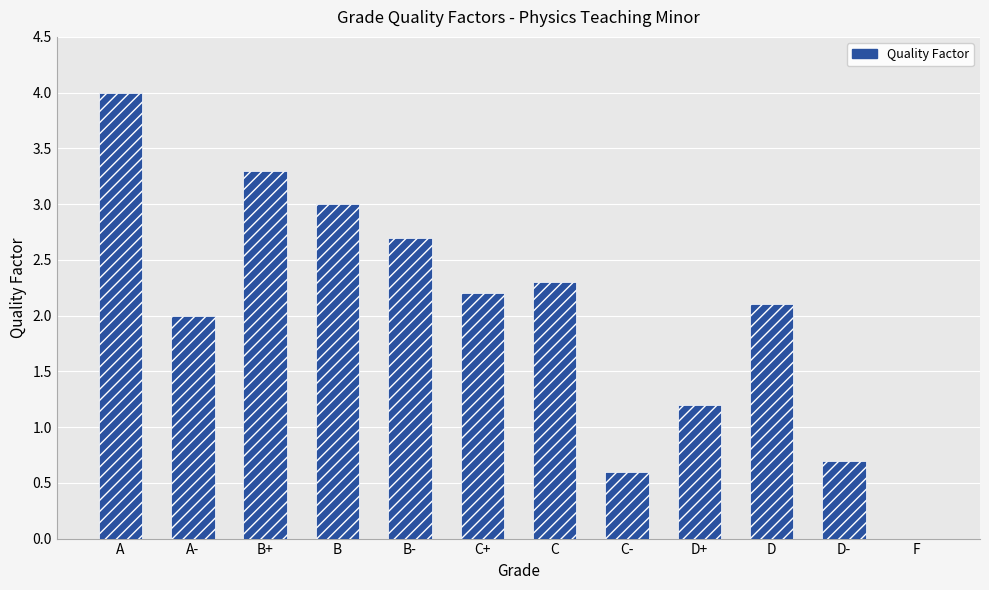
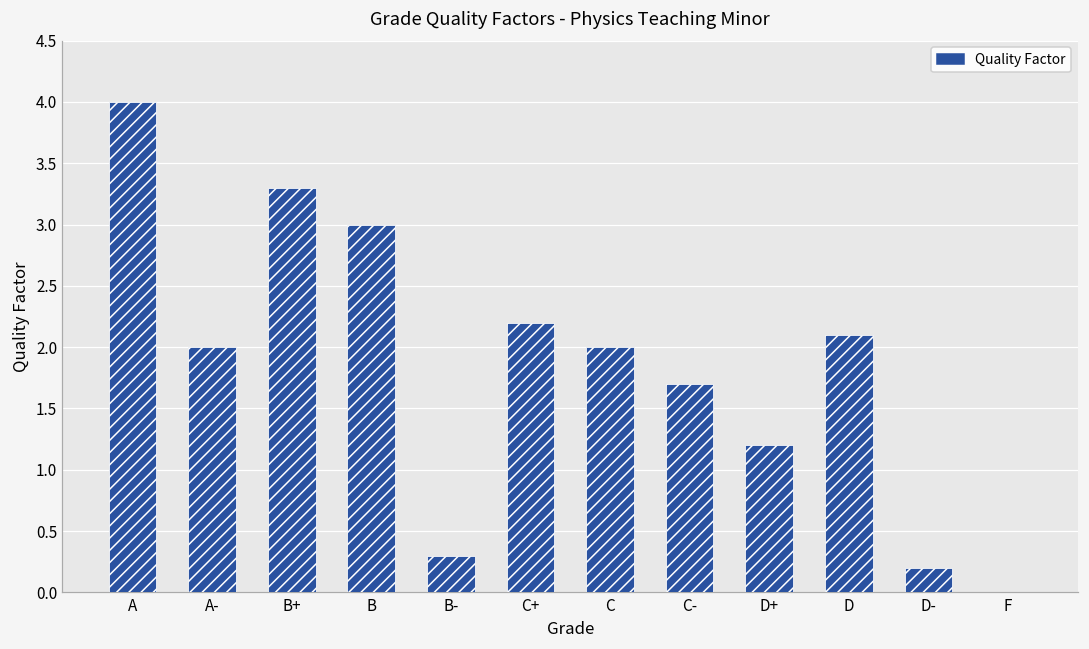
  {
    "A": 4.0,
    "A-": 2.0,
    "B+": 3.3,
    "B": 3.0,
-   "B-": 2.7,
+   "B-": 0.3,
    "C+": 2.2,
-   "C": 2.3,
-   "C-": 0.6,
+   "C": 2.0,
+   "C-": 1.7,
    "D+": 1.2,
    "D": 2.1,
-   "D-": 0.7,
+   "D-": 0.2,
    "F": 0.0
  }
